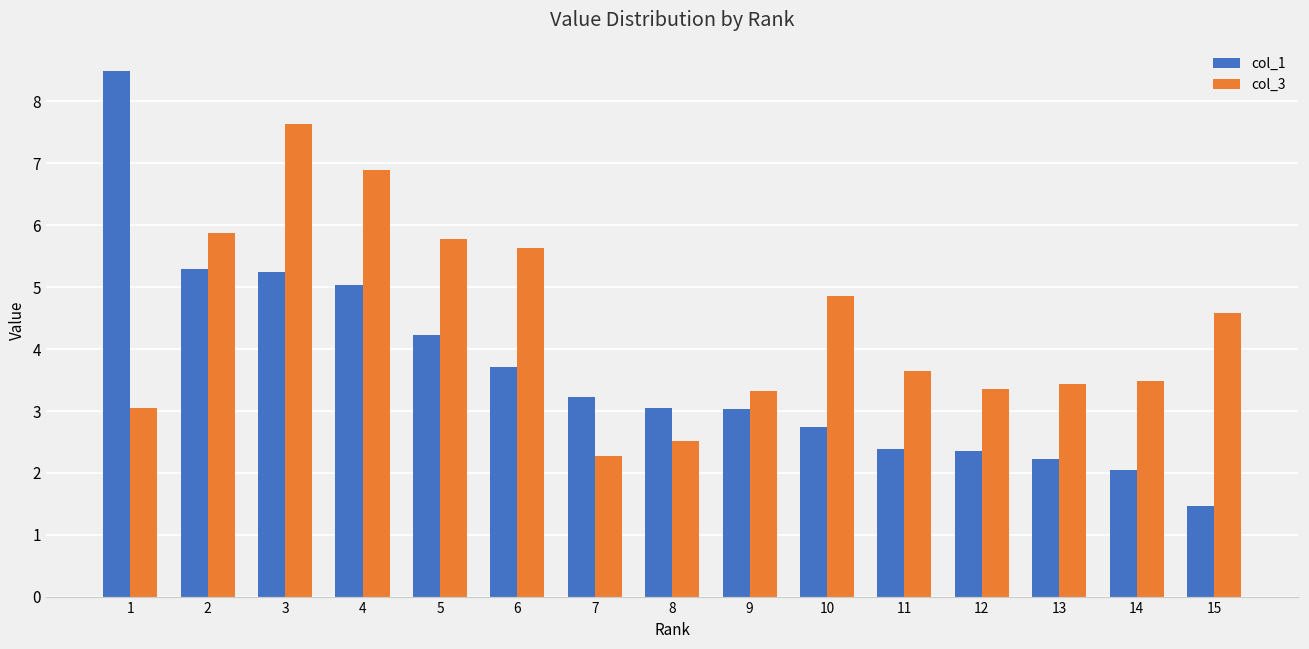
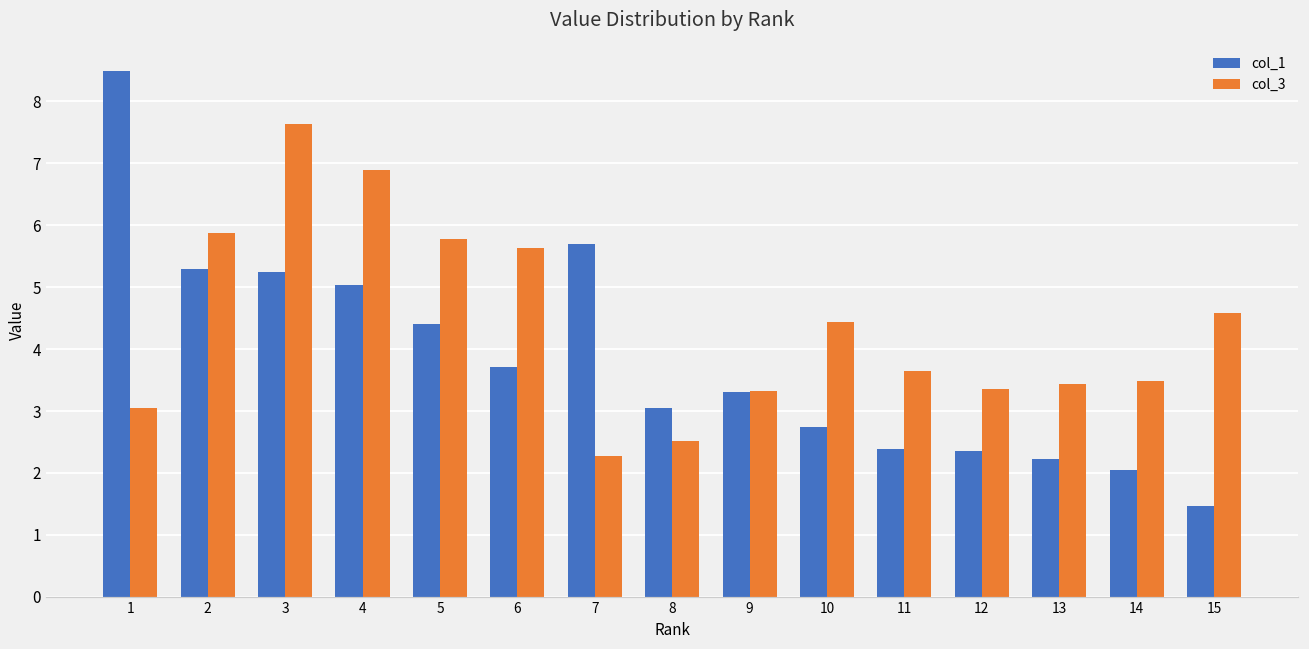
  {
    "col_1": {
      "1": 8.5,
      "2": 5.3,
      "3": 5.2,
      "4": 5.0,
-     "5": 4.2,
+     "5": 4.4,
      "6": 3.7,
-     "7": 3.2,
+     "7": 5.7,
      "8": 3.1,
-     "9": 3.0,
+     "9": 3.3,
      "10": 2.7,
      "11": 2.4,
      "12": 2.4,
      "13": 2.2,
      "14": 2.1,
      "15": 1.5
    },
    "col_3": {
      "1": 3.1,
      "2": 5.9,
      "3": 7.6,
      "4": 6.9,
      "5": 5.8,
      "6": 5.6,
      "7": 2.3,
      "8": 2.5,
      "9": 3.3,
-     "10": 4.9,
+     "10": 4.4,
      "11": 3.6,
      "12": 3.4,
      "13": 3.4,
      "14": 3.5,
      "15": 4.6
    }
  }
